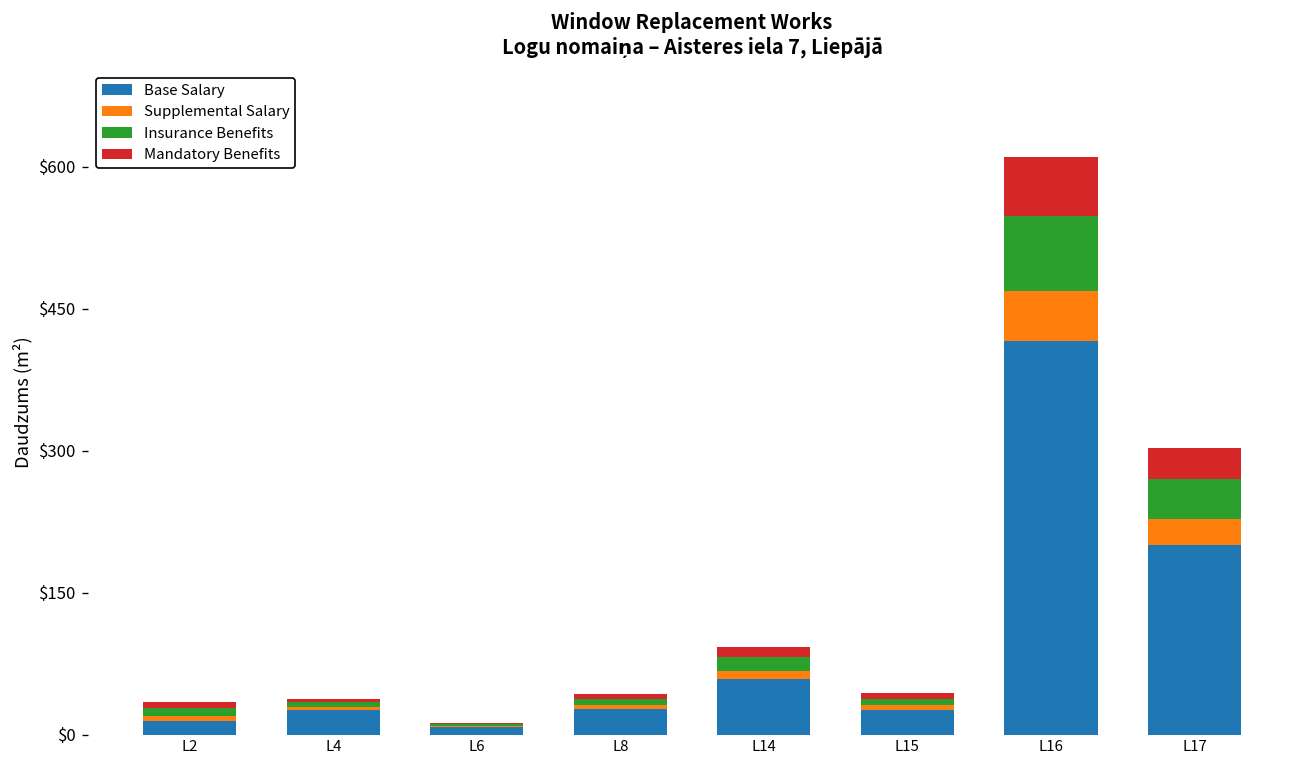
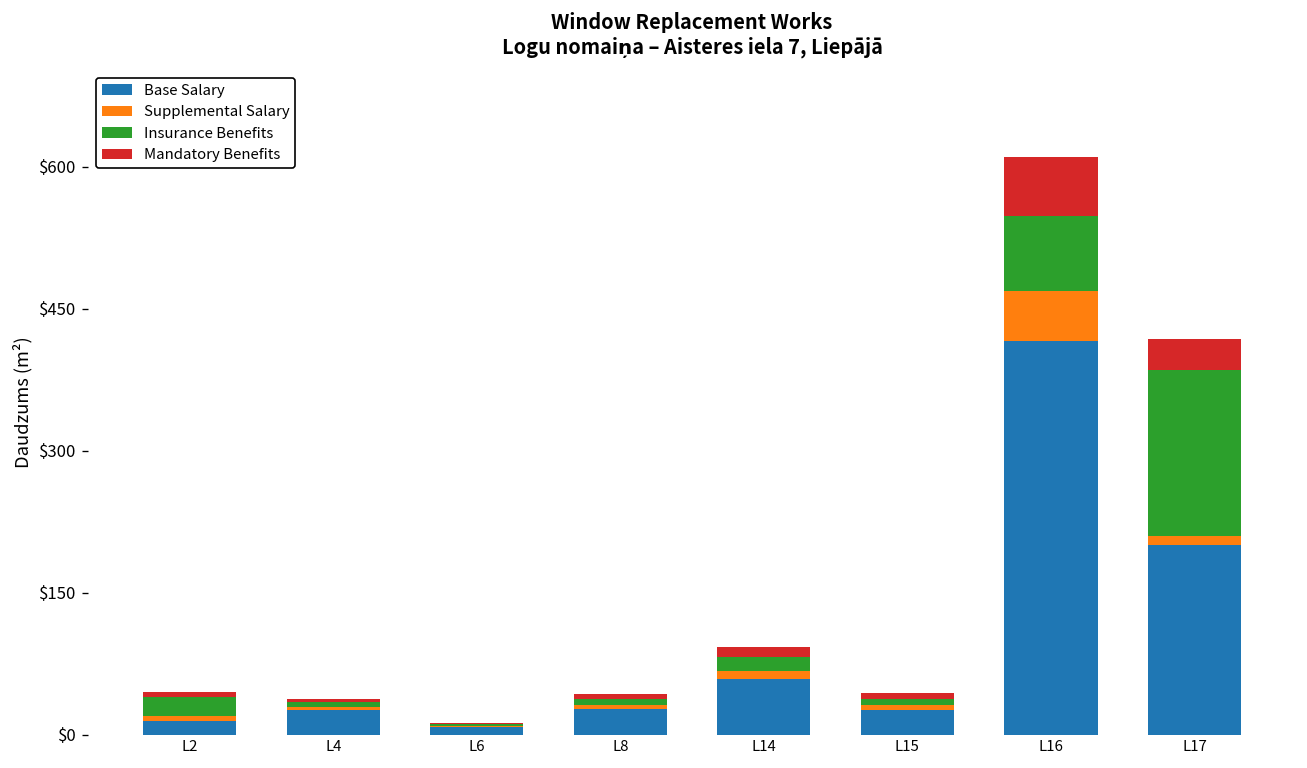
  {
    "Base Salary": {
      "L2": "$10",
      "L4": "$30",
      "L6": "$10",
      "L8": "$30",
      "L14": "$60",
      "L15": "$30",
      "L16": "$420",
      "L17": "$200"
    },
    "Supplemental Salary": {
      "L2": "$10",
      "L4": "$0",
      "L8": "$0",
      "L14": "$10",
      "L15": "$0",
      "L16": "$50",
-     "L17": "$30"
+     "L17": "$10"
    },
    "Insurance Benefits": {
-     "L2": "$10",
+     "L2": "$20",
      "L4": "$10",
      "L8": "$10",
      "L14": "$10",
      "L15": "$10",
      "L16": "$80",
-     "L17": "$40"
+     "L17": "$180"
    },
    "Mandatory Benefits": {
      "L2": "$10",
      "L4": "$0",
      "L8": "$0",
      "L14": "$10",
      "L15": "$10",
      "L16": "$60",
      "L17": "$30"
    }
  }
